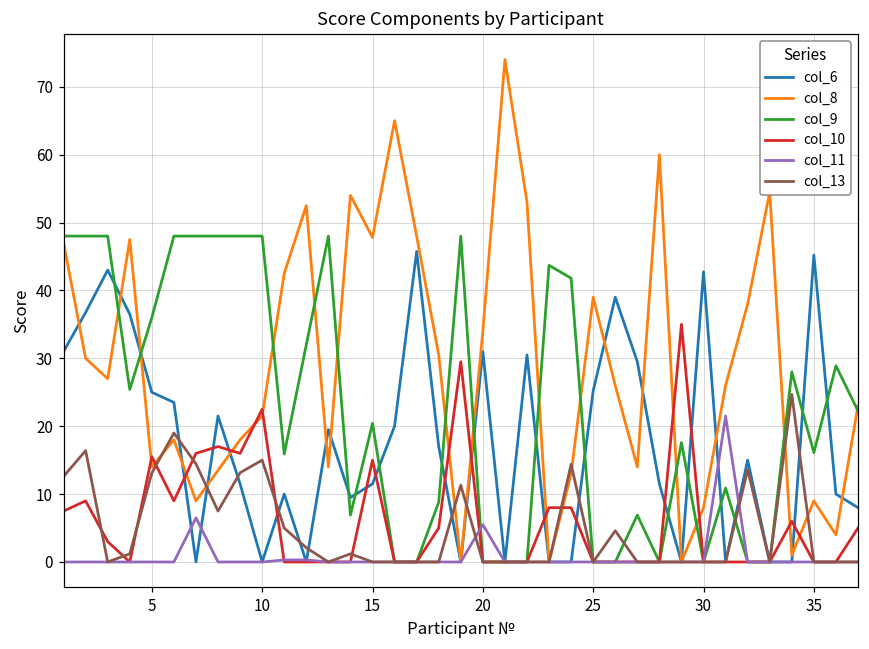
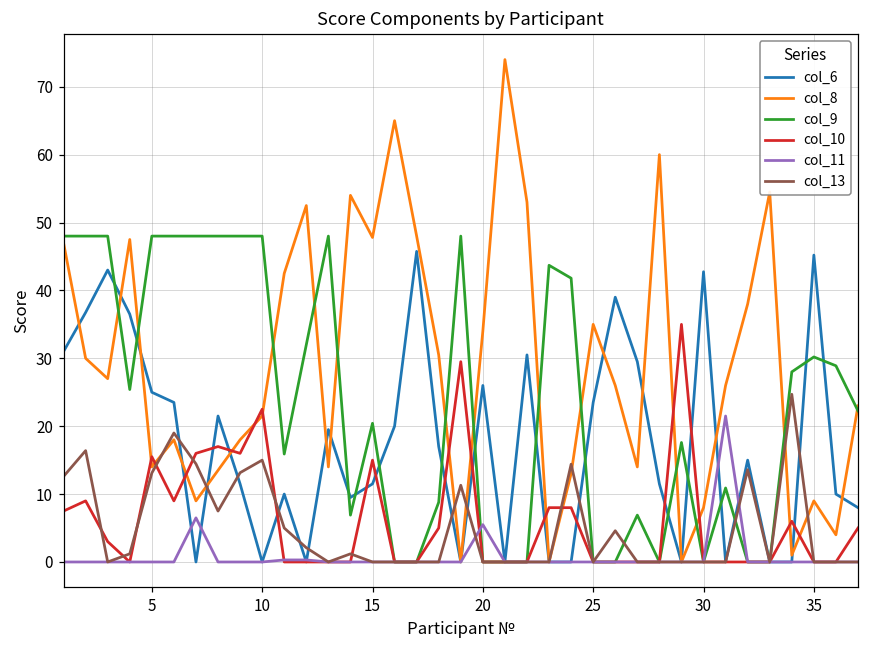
  {
    "col_6": {
      "5": 25,
      "15": 12,
-     "20": 31,
-     "25": 25,
+     "20": 26,
+     "25": 24,
      "30": 43,
      "35": 45
    },
    "col_8": {
      "5": 14,
      "10": 22,
      "15": 48,
      "20": 34,
-     "25": 39,
+     "25": 35,
      "30": 8,
      "35": 9
    },
    "col_9": {
-     "5": 36,
+     "5": 48,
      "10": 48,
      "15": 20,
-     "35": 16
+     "35": 30
    },
    "col_10": {
      "5": 16,
      "10": 23,
      "15": 15
    },
    "col_11": {
      "5": 0,
      "20": 6
    },
    "col_13": {
      "5": 13,
      "10": 15
    }
  }
